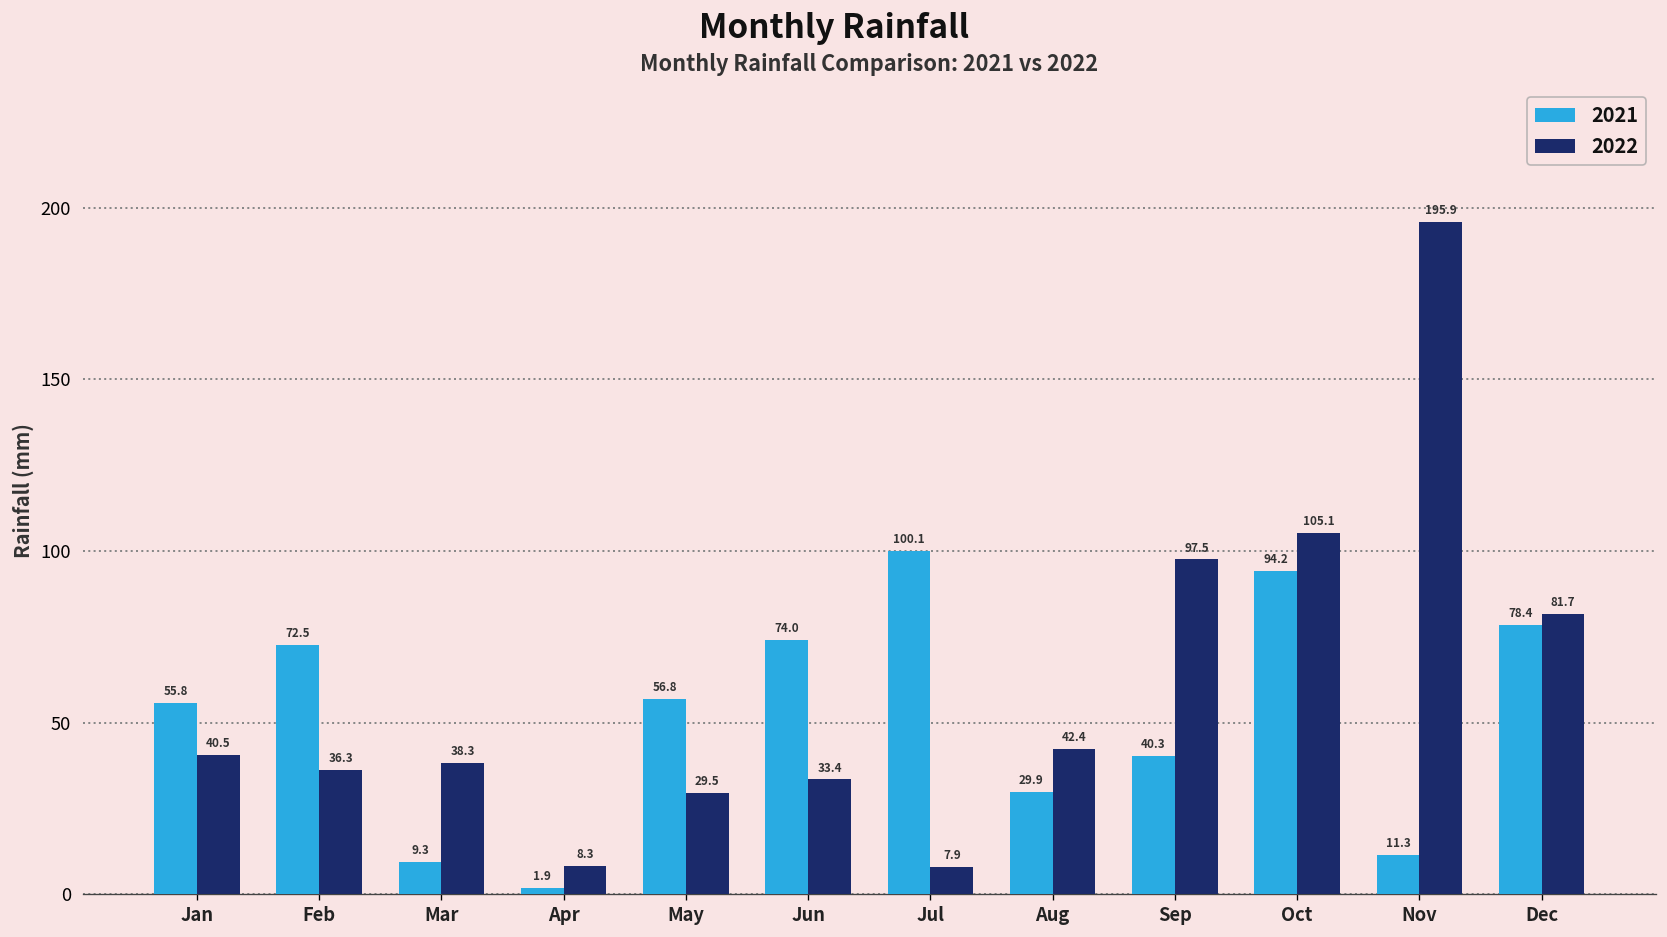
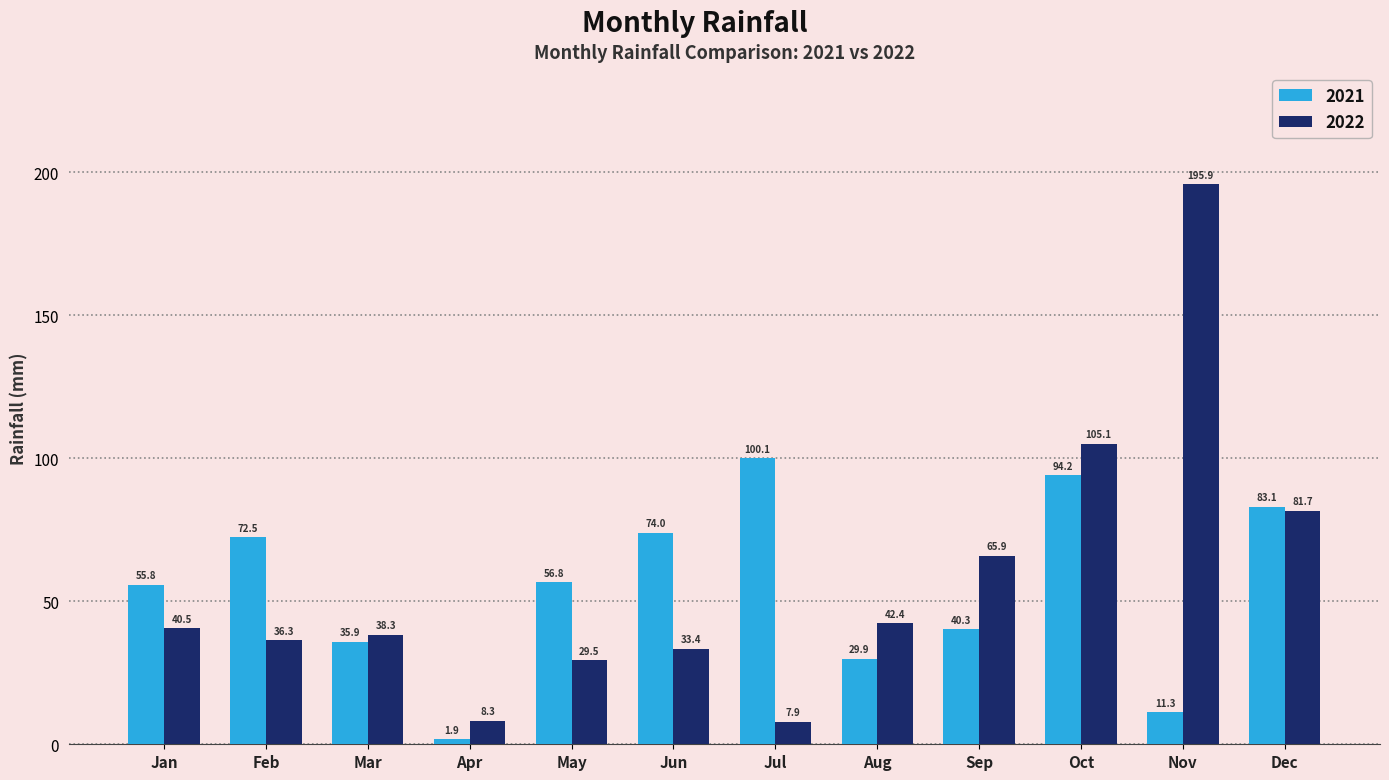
  {
    "2021": {
      "Jan": 55.8,
      "Feb": 72.5,
-     "Mar": 9.3,
+     "Mar": 35.9,
      "Apr": 1.9,
      "May": 56.8,
      "Jun": 74.0,
      "Jul": 100.1,
      "Aug": 29.9,
      "Sep": 40.3,
      "Oct": 94.2,
      "Nov": 11.3,
-     "Dec": 78.4
+     "Dec": 83.1
    },
    "2022": {
      "Jan": 40.5,
      "Feb": 36.3,
      "Mar": 38.3,
      "Apr": 8.3,
      "May": 29.5,
      "Jun": 33.4,
      "Jul": 7.9,
      "Aug": 42.4,
-     "Sep": 97.5,
+     "Sep": 65.9,
      "Oct": 105.1,
      "Nov": 195.9,
      "Dec": 81.7
    }
  }
